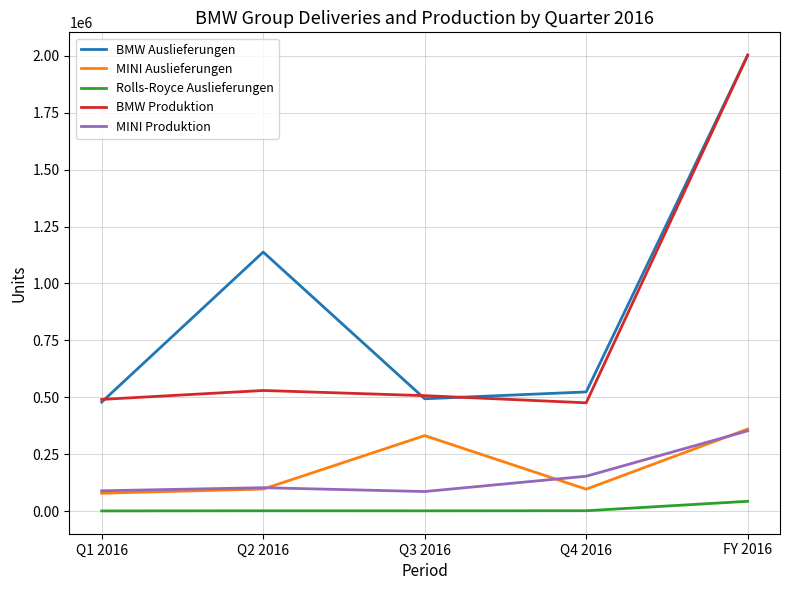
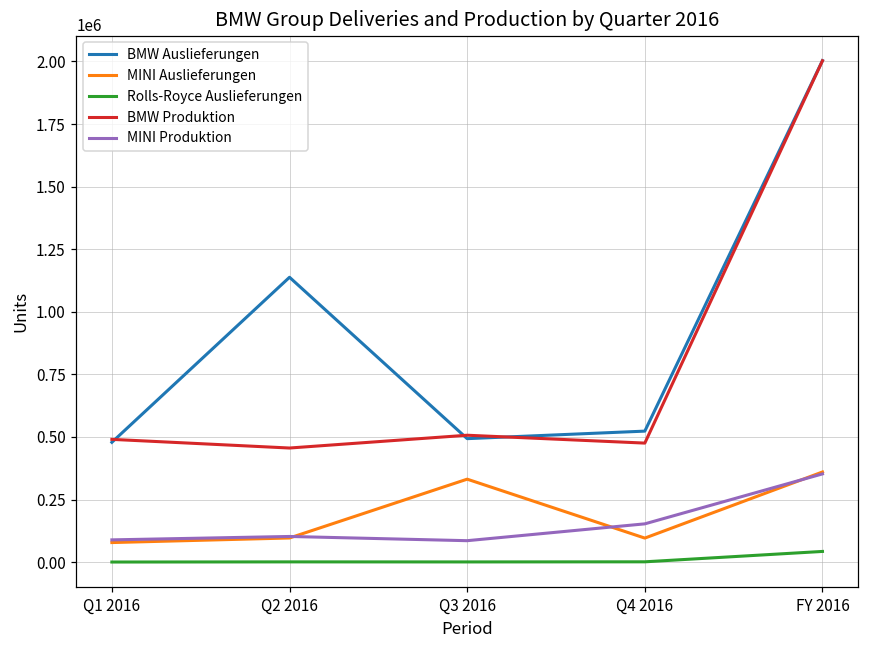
  {
    "BMW Auslieferungen": {
      "Q1 2016": 480000,
      "Q2 2016": 1140000,
      "Q3 2016": 490000,
      "Q4 2016": 520000
    },
    "MINI Auslieferungen": {
      "Q3 2016": 330000,
      "Q4 2016": 100000
    },
    "Rolls-Royce Auslieferungen": {
      "Q1 2016": 0,
      "Q2 2016": 0,
      "Q3 2016": 0,
      "Q4 2016": 0,
      "FY 2016": 40000
    },
    "BMW Produktion": {
      "Q1 2016": 490000,
-     "Q2 2016": 530000,
+     "Q2 2016": 460000,
      "Q3 2016": 510000,
      "Q4 2016": 480000
    },
    "MINI Produktion": {
      "Q3 2016": 90000,
      "Q4 2016": 150000
    }
  }
